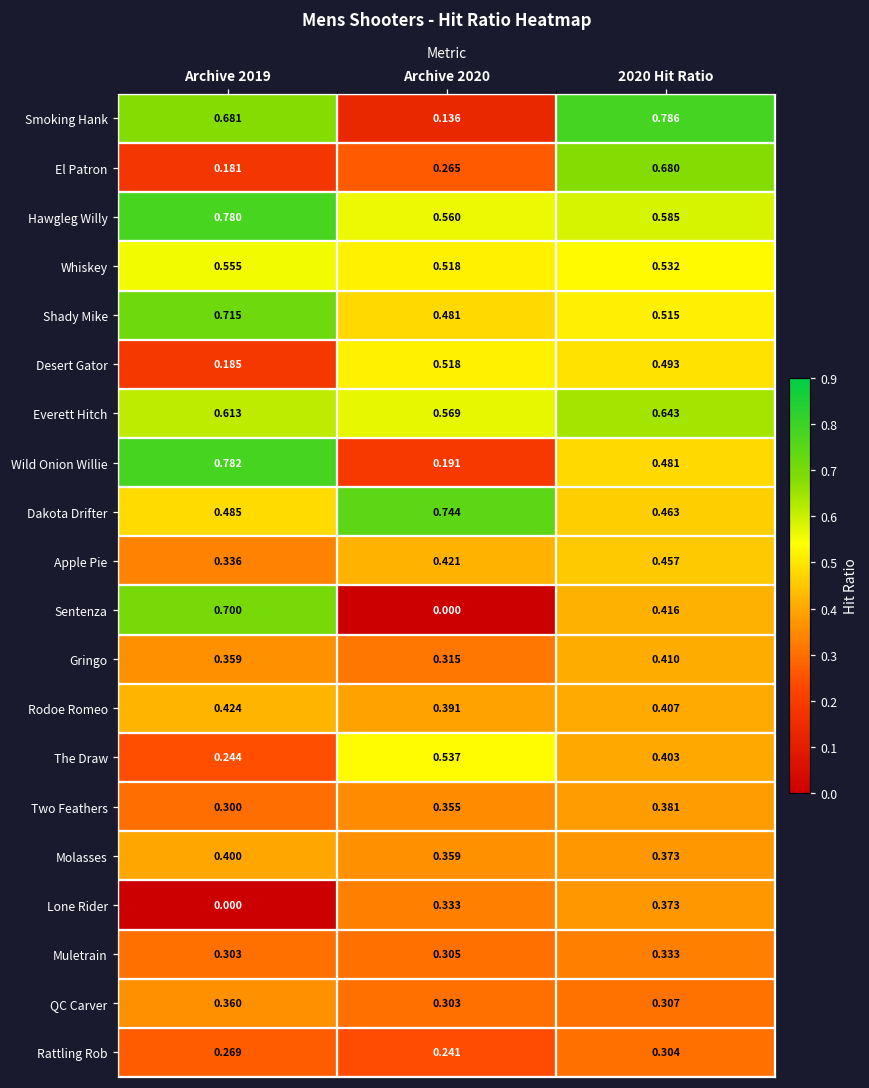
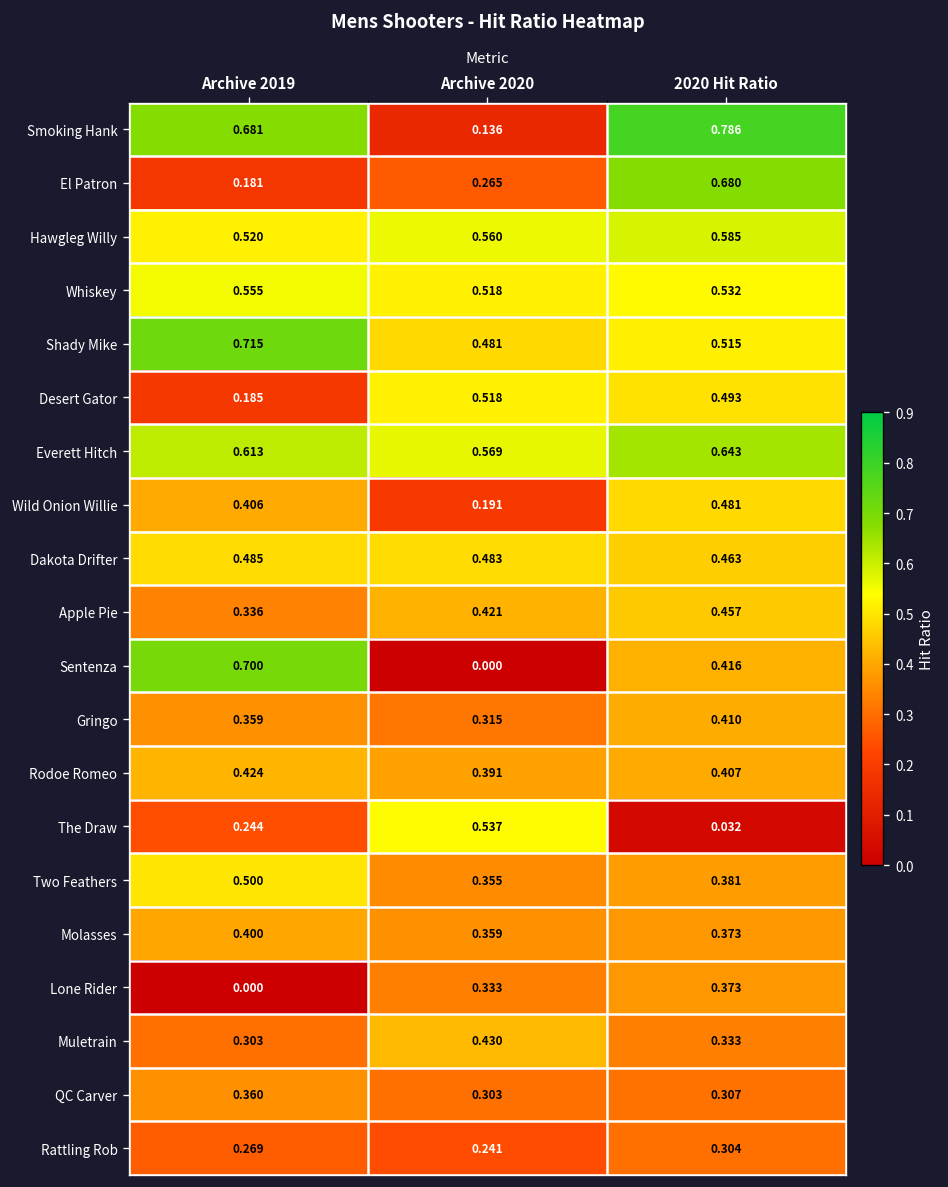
  {
    "Smoking Hank": {
      "Archive 2019": 0.681,
      "Archive 2020": 0.136,
      "2020 Hit Ratio": 0.786
    },
    "El Patron": {
      "Archive 2019": 0.181,
      "Archive 2020": 0.265,
      "2020 Hit Ratio": 0.680
    },
    "Hawgleg Willy": {
-     "Archive 2019": 0.780,
+     "Archive 2019": 0.520,
      "Archive 2020": 0.560,
      "2020 Hit Ratio": 0.585
    },
    "Whiskey": {
      "Archive 2019": 0.555,
      "Archive 2020": 0.518,
      "2020 Hit Ratio": 0.532
    },
    "Shady Mike": {
      "Archive 2019": 0.715,
      "Archive 2020": 0.481,
      "2020 Hit Ratio": 0.515
    },
    "Desert Gator": {
      "Archive 2019": 0.185,
      "Archive 2020": 0.518,
      "2020 Hit Ratio": 0.493
    },
    "Everett Hitch": {
      "Archive 2019": 0.613,
      "Archive 2020": 0.569,
      "2020 Hit Ratio": 0.643
    },
    "Wild Onion Willie": {
-     "Archive 2019": 0.782,
+     "Archive 2019": 0.406,
      "Archive 2020": 0.191,
      "2020 Hit Ratio": 0.481
    },
    "Dakota Drifter": {
      "Archive 2019": 0.485,
-     "Archive 2020": 0.744,
+     "Archive 2020": 0.483,
      "2020 Hit Ratio": 0.463
    },
    "Apple Pie": {
      "Archive 2019": 0.336,
      "Archive 2020": 0.421,
      "2020 Hit Ratio": 0.457
    },
    "Sentenza": {
      "Archive 2019": 0.700,
      "Archive 2020": 0.000,
      "2020 Hit Ratio": 0.416
    },
    "Gringo": {
      "Archive 2019": 0.359,
      "Archive 2020": 0.315,
      "2020 Hit Ratio": 0.410
    },
    "Rodoe Romeo": {
      "Archive 2019": 0.424,
      "Archive 2020": 0.391,
      "2020 Hit Ratio": 0.407
    },
    "The Draw": {
      "Archive 2019": 0.244,
      "Archive 2020": 0.537,
-     "2020 Hit Ratio": 0.403
+     "2020 Hit Ratio": 0.032
    },
    "Two Feathers": {
-     "Archive 2019": 0.300,
+     "Archive 2019": 0.500,
      "Archive 2020": 0.355,
      "2020 Hit Ratio": 0.381
    },
    "Molasses": {
      "Archive 2019": 0.400,
      "Archive 2020": 0.359,
      "2020 Hit Ratio": 0.373
    },
    "Lone Rider": {
      "Archive 2019": 0.000,
      "Archive 2020": 0.333,
      "2020 Hit Ratio": 0.373
    },
    "Muletrain": {
      "Archive 2019": 0.303,
-     "Archive 2020": 0.305,
+     "Archive 2020": 0.430,
      "2020 Hit Ratio": 0.333
    },
    "QC Carver": {
      "Archive 2019": 0.360,
      "Archive 2020": 0.303,
      "2020 Hit Ratio": 0.307
    },
    "Rattling Rob": {
      "Archive 2019": 0.269,
      "Archive 2020": 0.241,
      "2020 Hit Ratio": 0.304
    }
  }
